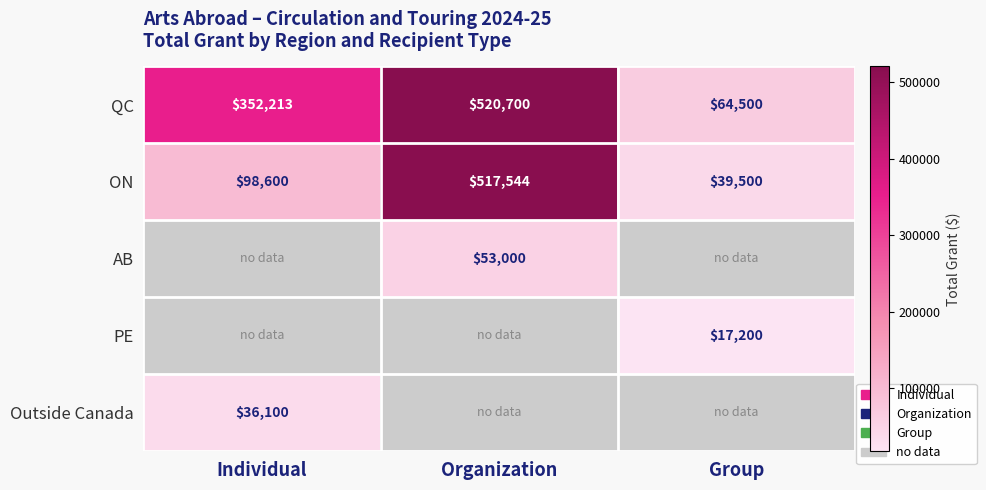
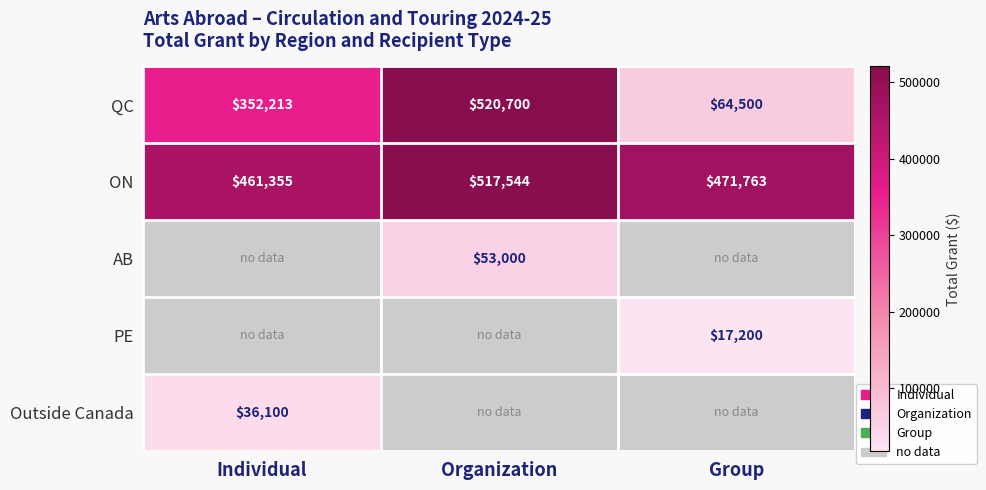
  {
    "QC": {
      "Individual": "$352,213",
      "Organization": "$520,700",
      "Group": "$64,500"
    },
    "ON": {
-     "Individual": "$98,600",
+     "Individual": "$461,355",
      "Organization": "$517,544",
-     "Group": "$39,500"
+     "Group": "$471,763"
    },
    "AB": {
      "Organization": "$53,000"
    },
    "PE": {
      "Group": "$17,200"
    },
    "Outside Canada": {
      "Individual": "$36,100"
    }
  }
